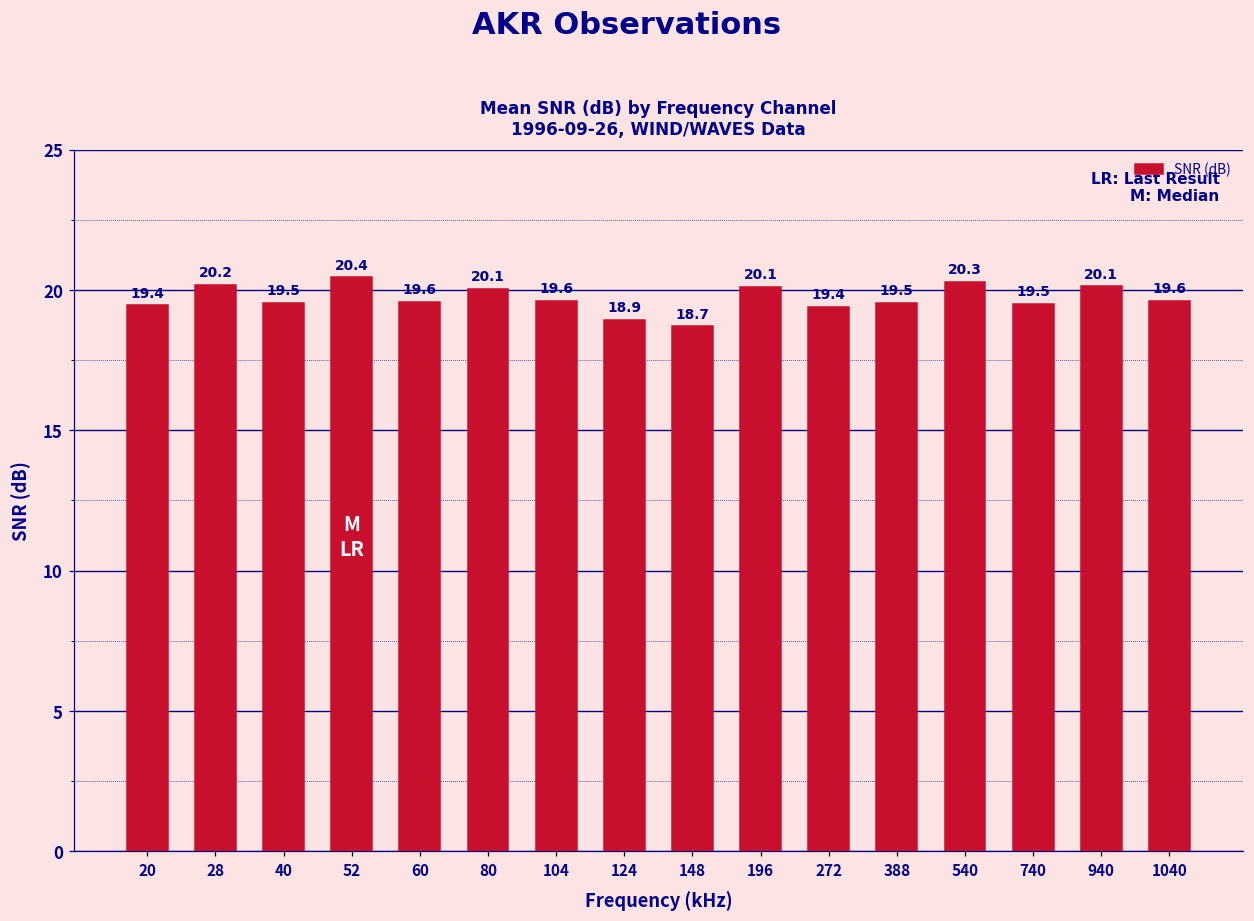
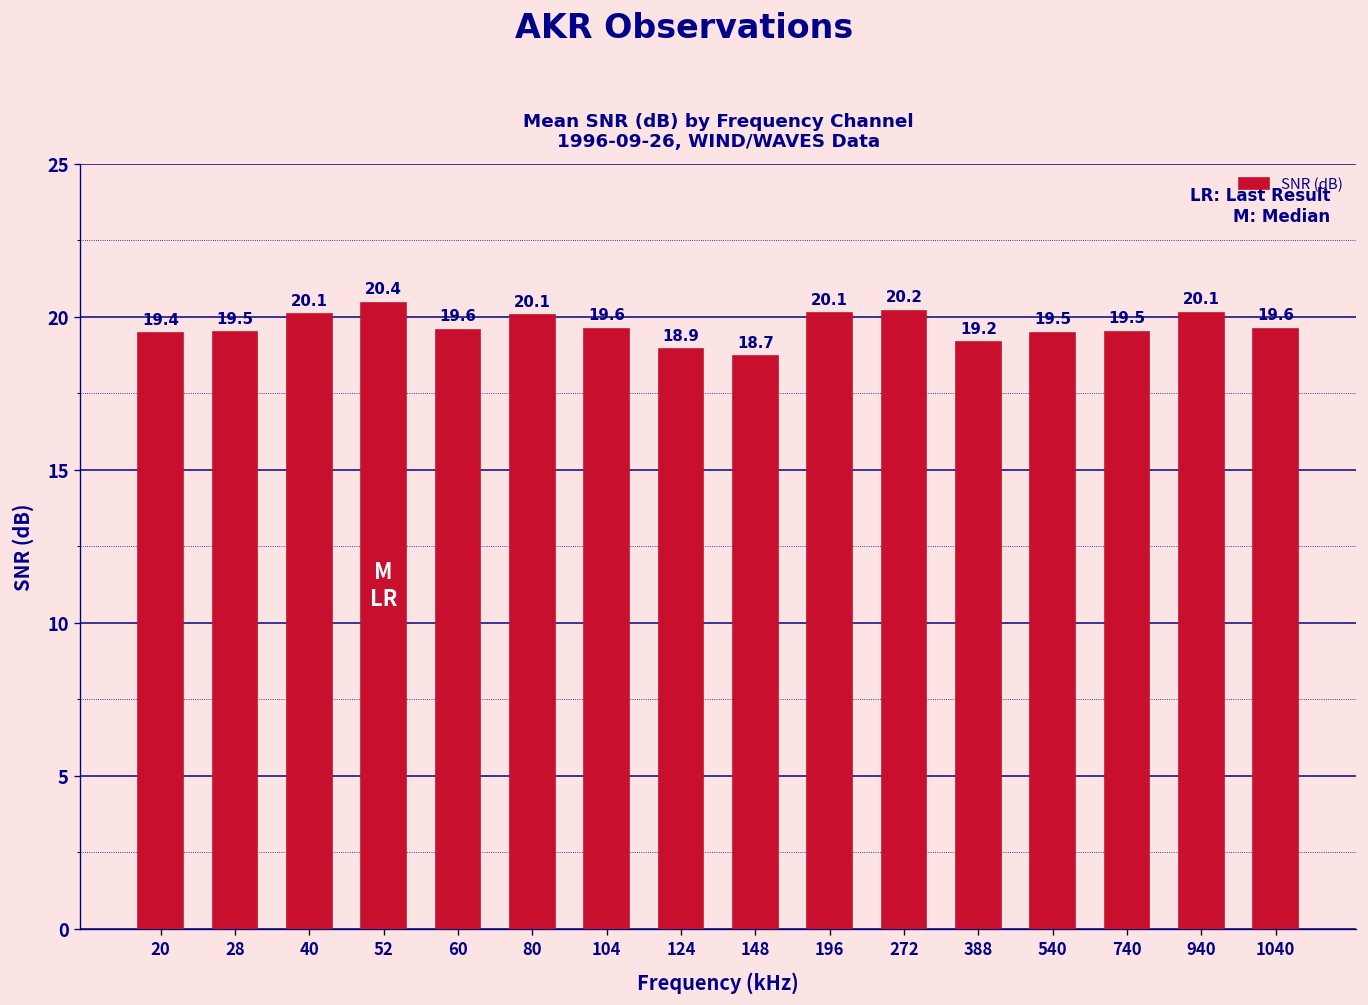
  {
    "20": 19.4,
-   "28": 20.2,
-   "40": 19.5,
+   "28": 19.5,
+   "40": 20.1,
    "52": 20.4,
    "60": 19.6,
    "80": 20.1,
    "104": 19.6,
    "124": 18.9,
    "148": 18.7,
    "196": 20.1,
-   "272": 19.4,
-   "388": 19.5,
-   "540": 20.3,
+   "272": 20.2,
+   "388": 19.2,
+   "540": 19.5,
    "740": 19.5,
    "940": 20.1,
    "1040": 19.6
  }
